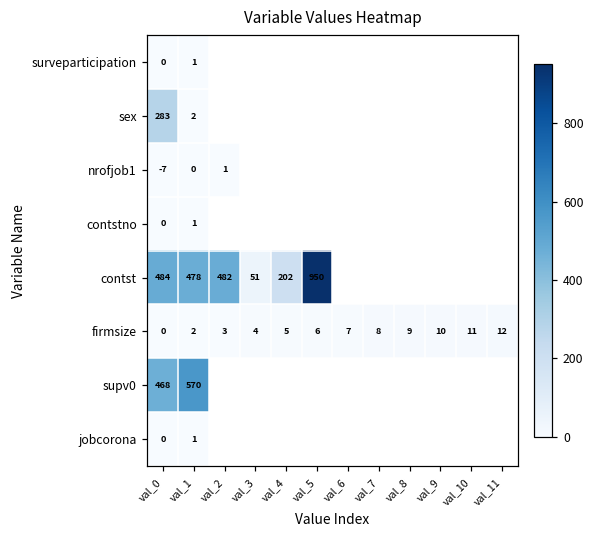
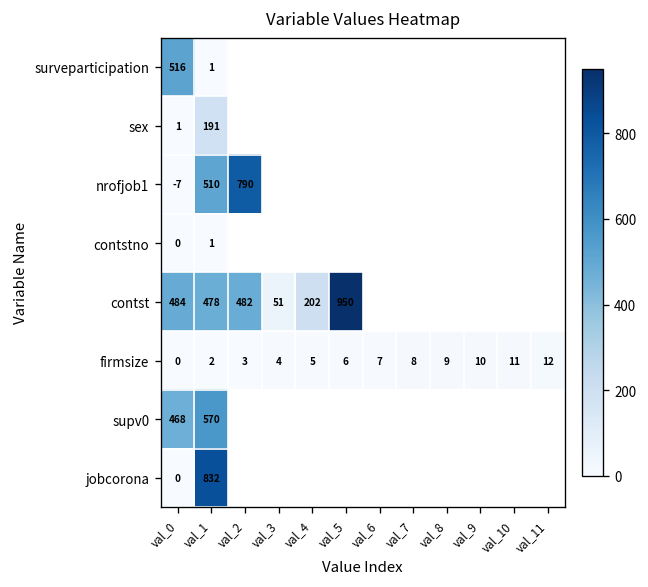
  {
    "surveparticipation": {
-     "val_0": 0,
+     "val_0": 516,
      "val_1": 1
    },
    "sex": {
-     "val_0": 283,
-     "val_1": 2
+     "val_0": 1,
+     "val_1": 191
    },
    "nrofjob1": {
      "val_0": -7,
-     "val_1": 0,
-     "val_2": 1
+     "val_1": 510,
+     "val_2": 790
    },
    "contstno": {
      "val_0": 0,
      "val_1": 1
    },
    "contst": {
      "val_0": 484,
      "val_1": 478,
      "val_2": 482,
      "val_3": 51,
      "val_4": 202,
      "val_5": 950
    },
    "firmsize": {
      "val_0": 0,
      "val_1": 2,
      "val_2": 3,
      "val_3": 4,
      "val_4": 5,
      "val_5": 6,
      "val_6": 7,
      "val_7": 8,
      "val_8": 9,
      "val_9": 10,
      "val_10": 11,
      "val_11": 12
    },
    "supv0": {
      "val_0": 468,
      "val_1": 570
    },
    "jobcorona": {
      "val_0": 0,
-     "val_1": 1
+     "val_1": 832
    }
  }
